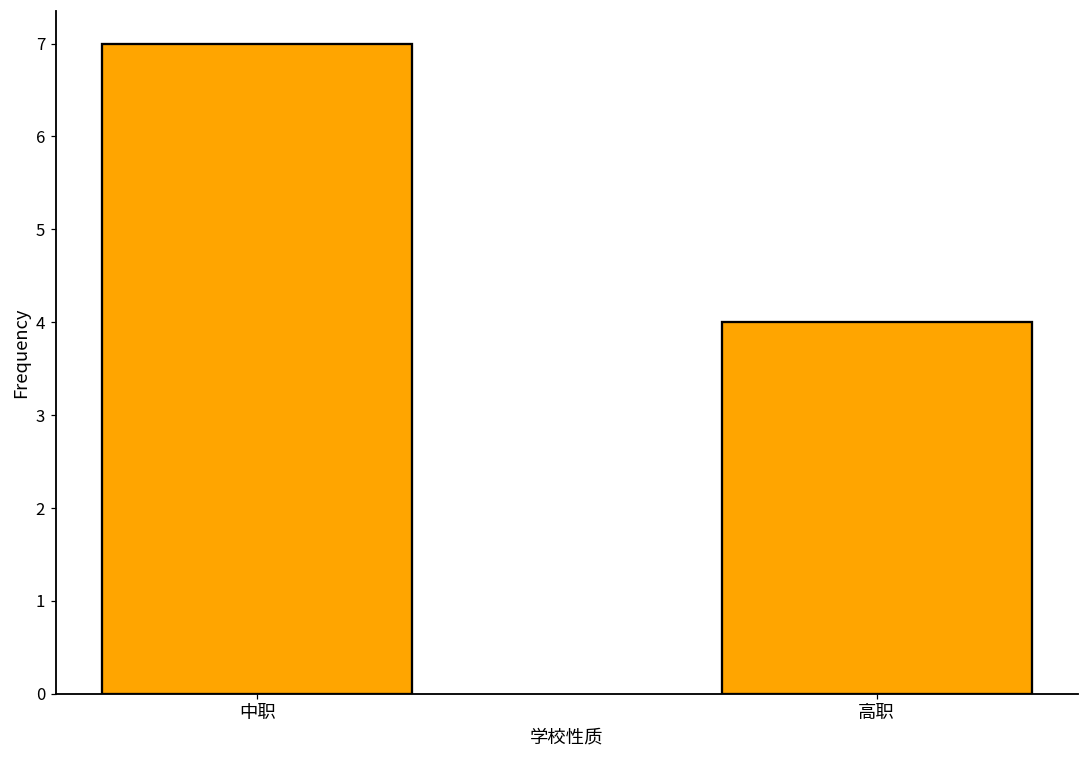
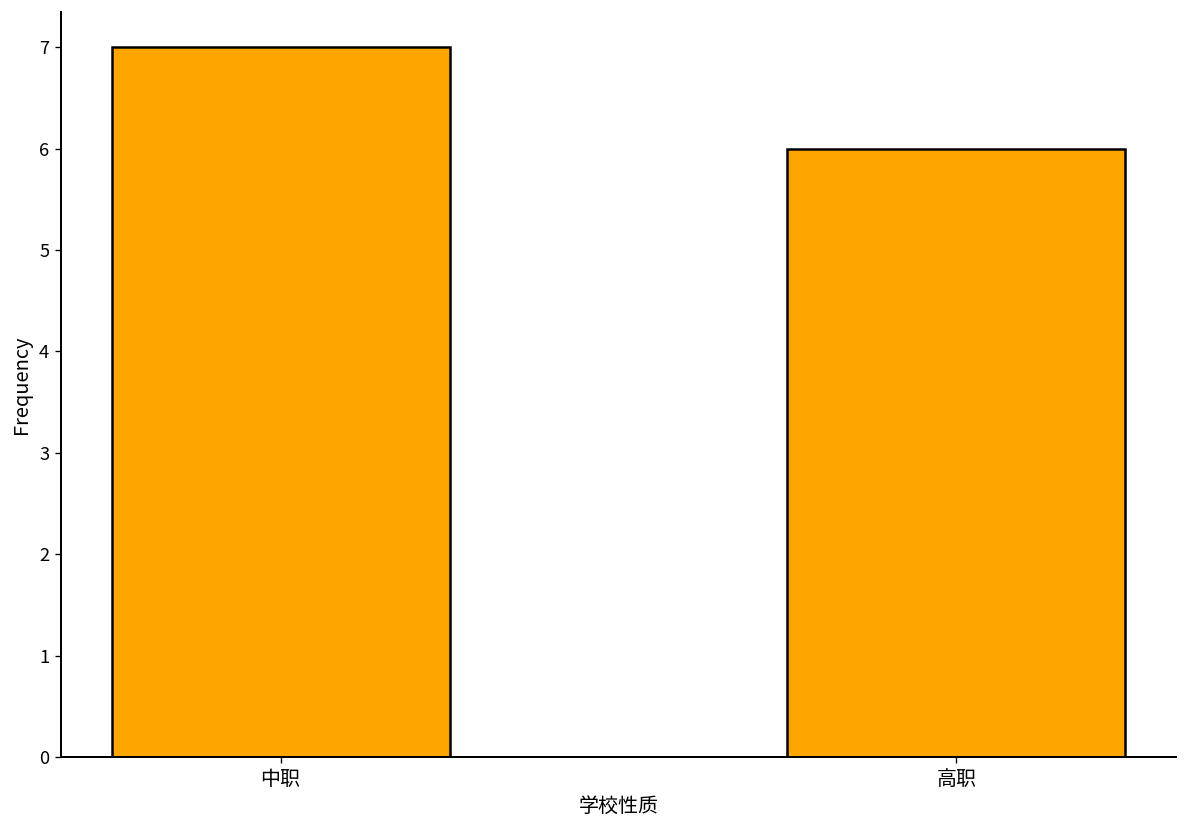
  {
    "中职": 7,
-   "高职": 4
+   "高职": 6
  }
